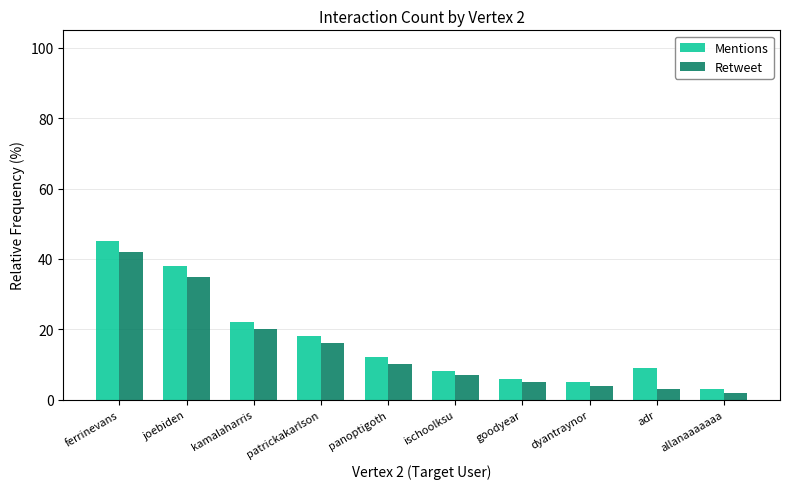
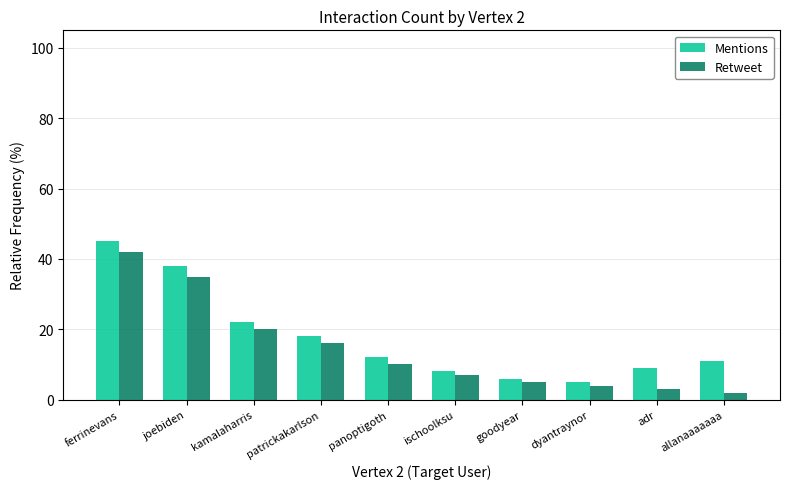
  {
    "Mentions": {
      "ferrinevans": 45,
      "joebiden": 38,
      "kamalaharris": 22,
      "patrickakarlson": 18,
      "panoptigoth": 12,
      "ischoolksu": 8,
      "goodyear": 6,
      "dyantraynor": 5,
      "adr": 9,
-     "allanaaaaaaa": 3
+     "allanaaaaaaa": 11
    },
    "Retweet": {
      "ferrinevans": 42,
      "joebiden": 35,
      "kamalaharris": 20,
      "patrickakarlson": 16,
      "panoptigoth": 10,
      "ischoolksu": 7,
      "goodyear": 5,
      "dyantraynor": 4,
      "adr": 3,
      "allanaaaaaaa": 2
    }
  }
